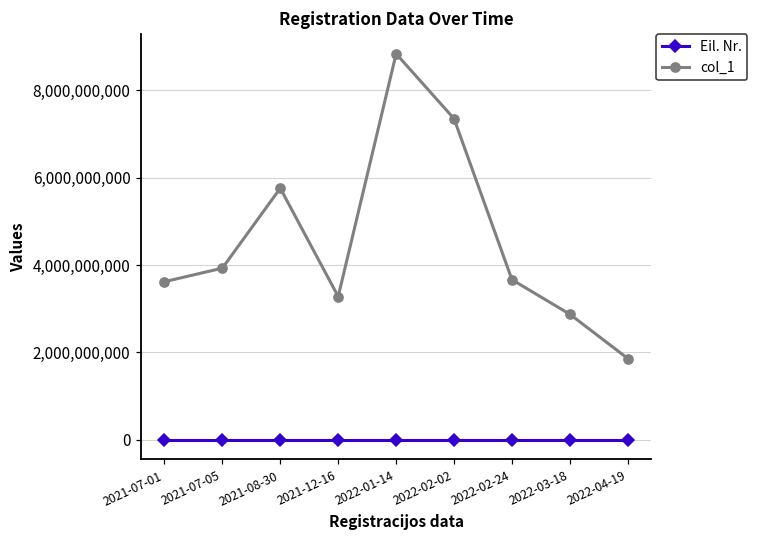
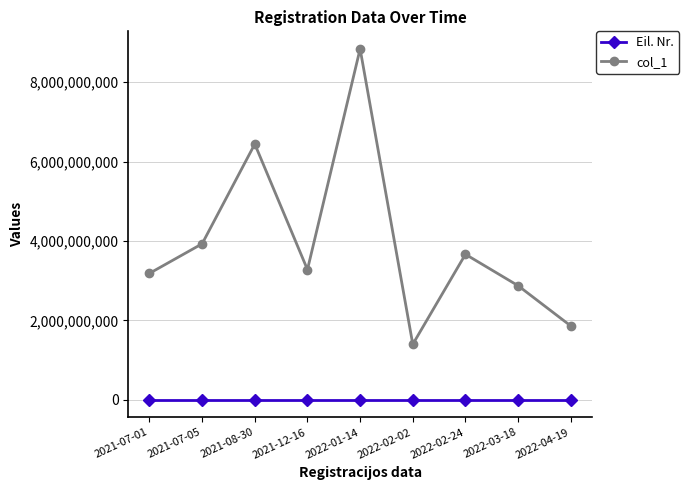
  {
    "Eil. Nr.": {
      "2021-07-01": "0",
      "2021-07-05": "0",
      "2021-08-30": "0",
      "2021-12-16": "0",
      "2022-01-14": "0",
      "2022-02-02": "0",
      "2022-02-24": "0",
      "2022-03-18": "0",
      "2022-04-19": "0"
    },
    "col_1": {
-     "2021-07-01": "3,600,000,000",
+     "2021-07-01": "3,200,000,000",
      "2021-07-05": "3,900,000,000",
-     "2021-08-30": "5,800,000,000",
+     "2021-08-30": "6,400,000,000",
      "2021-12-16": "3,300,000,000",
      "2022-01-14": "8,800,000,000",
-     "2022-02-02": "7,400,000,000",
+     "2022-02-02": "1,400,000,000",
      "2022-02-24": "3,700,000,000",
      "2022-03-18": "2,900,000,000",
      "2022-04-19": "1,900,000,000"
    }
  }
